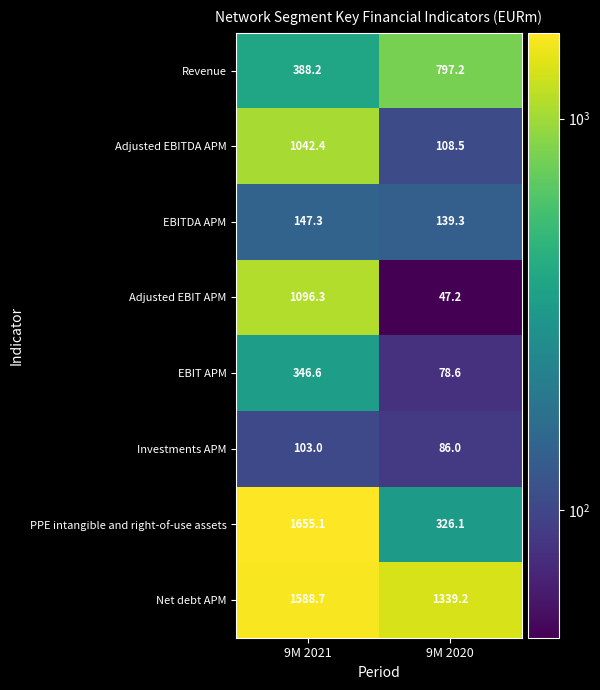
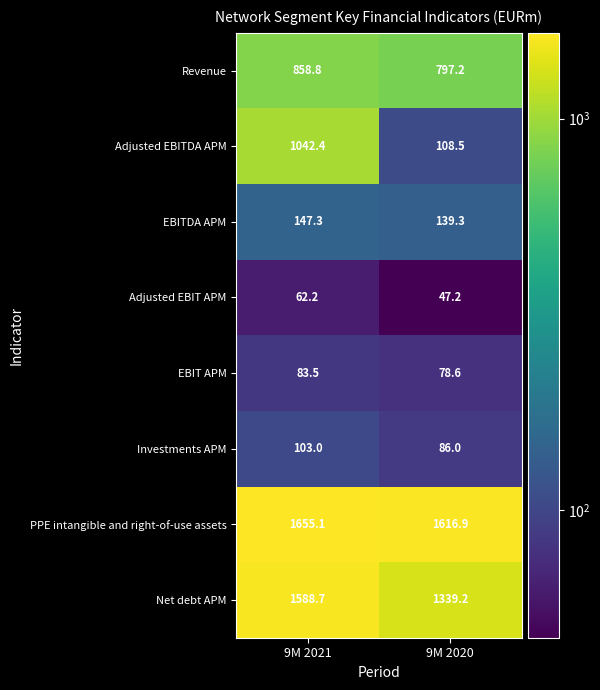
  {
    "Revenue": {
-     "9M 2021": 388.2,
+     "9M 2021": 858.8,
      "9M 2020": 797.2
    },
    "Adjusted EBITDA APM": {
      "9M 2021": 1042.4,
      "9M 2020": 108.5
    },
    "EBITDA APM": {
      "9M 2021": 147.3,
      "9M 2020": 139.3
    },
    "Adjusted EBIT APM": {
-     "9M 2021": 1096.3,
+     "9M 2021": 62.2,
      "9M 2020": 47.2
    },
    "EBIT APM": {
-     "9M 2021": 346.6,
+     "9M 2021": 83.5,
      "9M 2020": 78.6
    },
    "Investments APM": {
      "9M 2021": 103.0,
      "9M 2020": 86.0
    },
    "PPE intangible and right-of-use assets": {
      "9M 2021": 1655.1,
-     "9M 2020": 326.1
+     "9M 2020": 1616.9
    },
    "Net debt APM": {
      "9M 2021": 1588.7,
      "9M 2020": 1339.2
    }
  }
